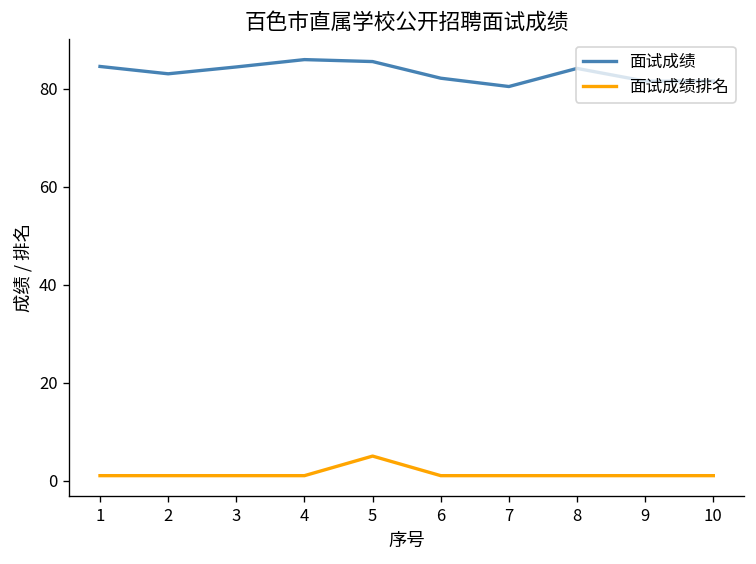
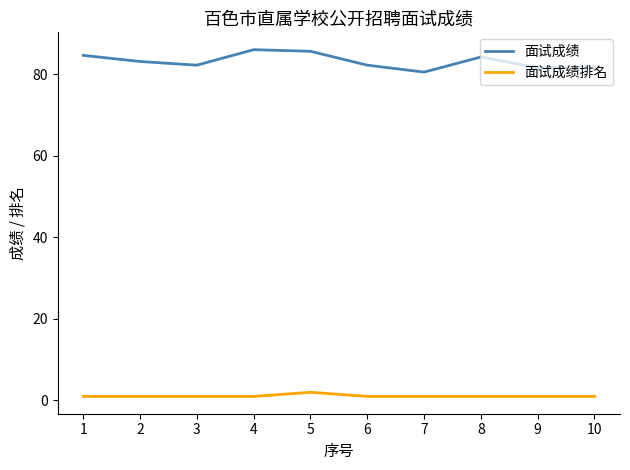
  {
    "面试成绩": {
      "1": 85,
      "2": 83,
-     "3": 85,
+     "3": 82,
      "4": 86,
      "5": 86,
      "6": 82,
      "7": 81
    },
    "面试成绩排名": {
      "1": 1,
      "2": 1,
      "3": 1,
      "4": 1,
-     "5": 5,
+     "5": 2,
      "6": 1,
      "7": 1,
      "8": 1,
      "9": 1,
      "10": 1
    }
  }
